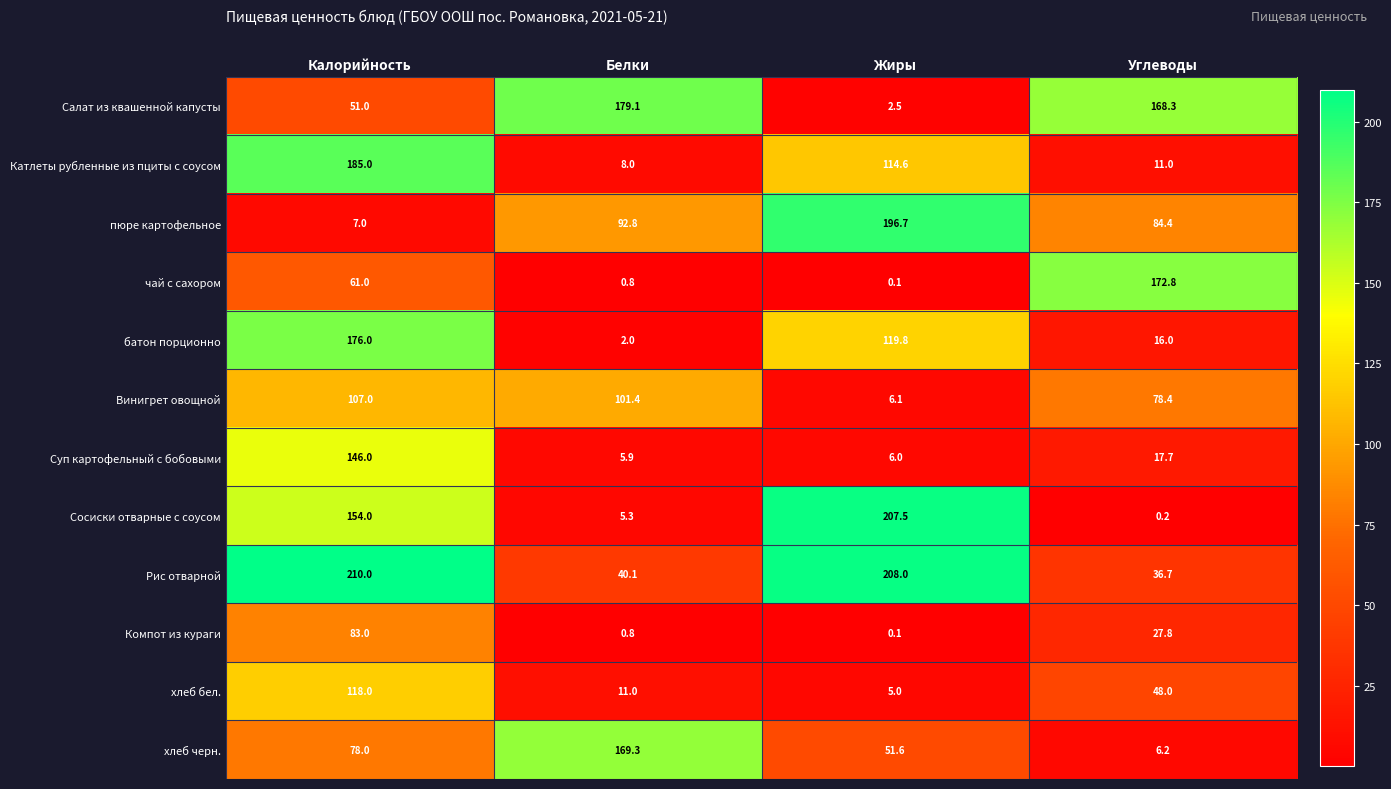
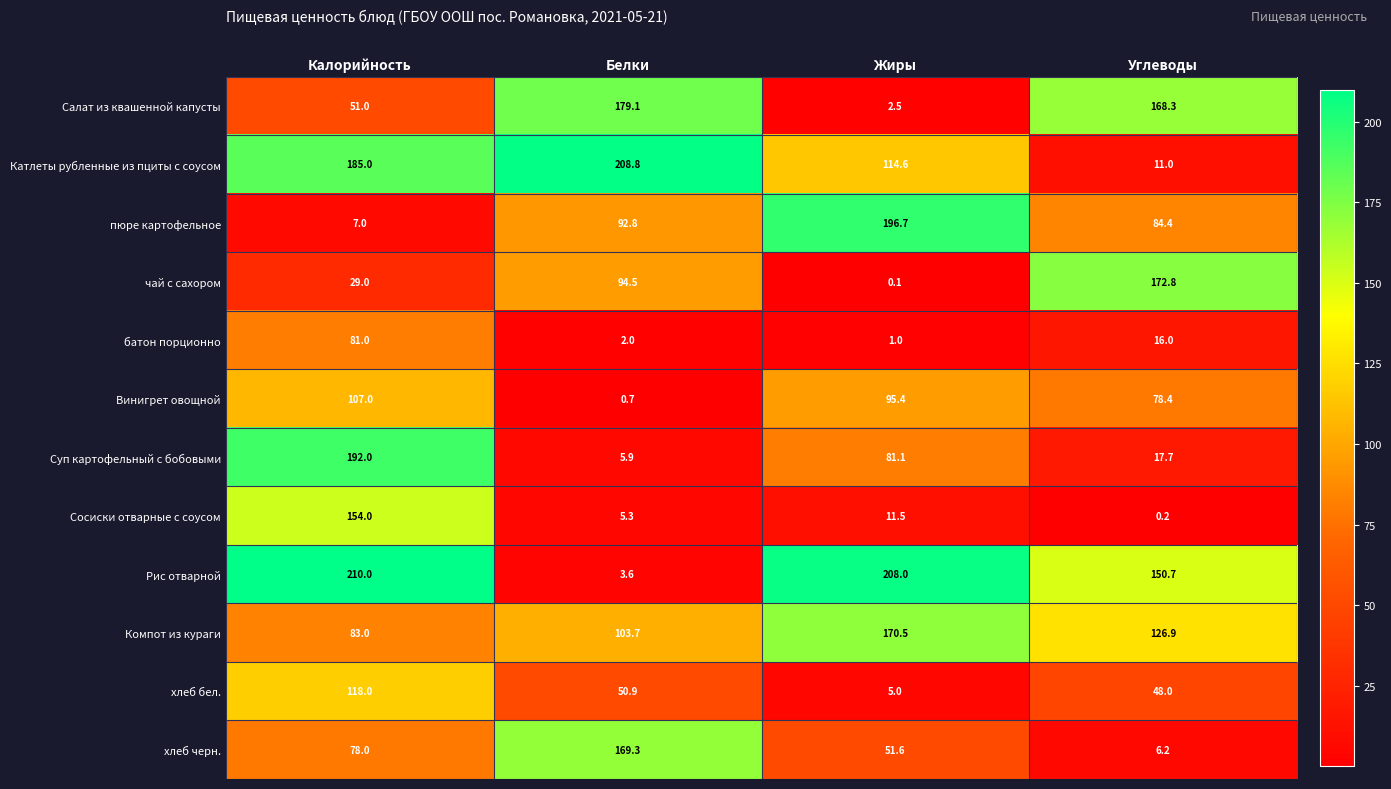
  {
    "Салат из квашенной капусты": {
      "Калорийность": 51.0,
      "Белки": 179.1,
      "Жиры": 2.5,
      "Углеводы": 168.3
    },
    "Катлеты рубленные из пциты с соусом": {
      "Калорийность": 185.0,
-     "Белки": 8.0,
+     "Белки": 208.8,
      "Жиры": 114.6,
      "Углеводы": 11.0
    },
    "пюре картофельное": {
      "Калорийность": 7.0,
      "Белки": 92.8,
      "Жиры": 196.7,
      "Углеводы": 84.4
    },
    "чай с сахором": {
-     "Калорийность": 61.0,
-     "Белки": 0.8,
+     "Калорийность": 29.0,
+     "Белки": 94.5,
      "Жиры": 0.1,
      "Углеводы": 172.8
    },
    "батон порционно": {
-     "Калорийность": 176.0,
+     "Калорийность": 81.0,
      "Белки": 2.0,
-     "Жиры": 119.8,
+     "Жиры": 1.0,
      "Углеводы": 16.0
    },
    "Винигрет овощной": {
      "Калорийность": 107.0,
-     "Белки": 101.4,
-     "Жиры": 6.1,
+     "Белки": 0.7,
+     "Жиры": 95.4,
      "Углеводы": 78.4
    },
    "Суп картофельный с бобовыми": {
-     "Калорийность": 146.0,
+     "Калорийность": 192.0,
      "Белки": 5.9,
-     "Жиры": 6.0,
+     "Жиры": 81.1,
      "Углеводы": 17.7
    },
    "Сосиски отварные с соусом": {
      "Калорийность": 154.0,
      "Белки": 5.3,
-     "Жиры": 207.5,
+     "Жиры": 11.5,
      "Углеводы": 0.2
    },
    "Рис отварной": {
      "Калорийность": 210.0,
-     "Белки": 40.1,
+     "Белки": 3.6,
      "Жиры": 208.0,
-     "Углеводы": 36.7
+     "Углеводы": 150.7
    },
    "Компот из кураги": {
      "Калорийность": 83.0,
-     "Белки": 0.8,
-     "Жиры": 0.1,
-     "Углеводы": 27.8
+     "Белки": 103.7,
+     "Жиры": 170.5,
+     "Углеводы": 126.9
    },
    "хлеб бел.": {
      "Калорийность": 118.0,
-     "Белки": 11.0,
+     "Белки": 50.9,
      "Жиры": 5.0,
      "Углеводы": 48.0
    },
    "хлеб черн.": {
      "Калорийность": 78.0,
      "Белки": 169.3,
      "Жиры": 51.6,
      "Углеводы": 6.2
    }
  }
